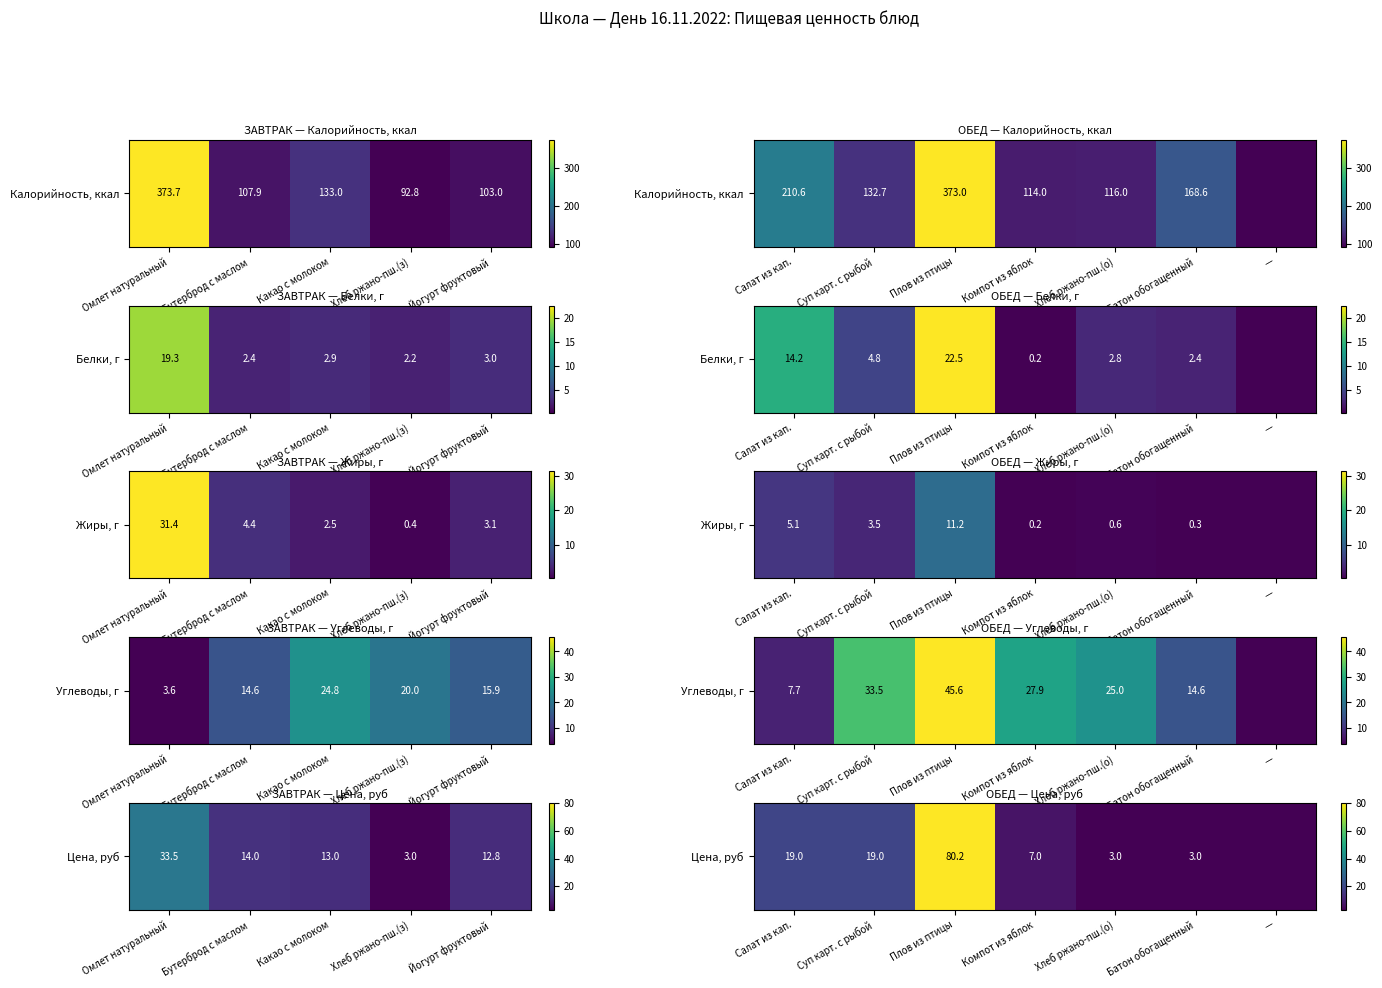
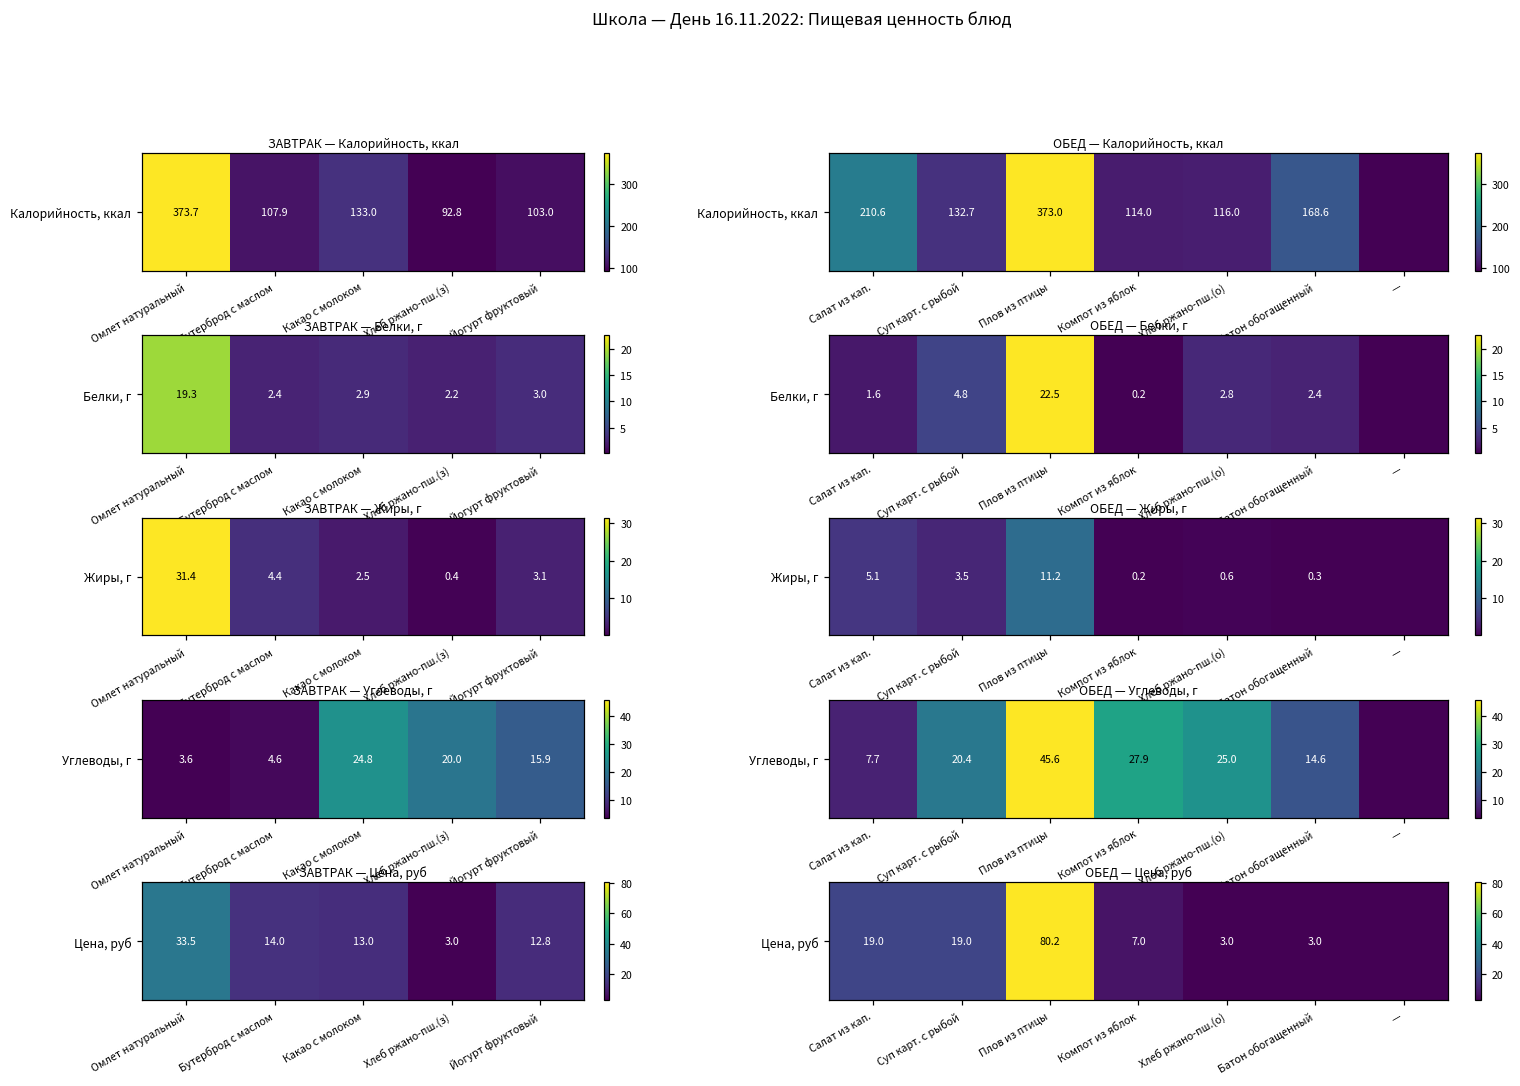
  {
    "ЗАВТРАК — Калорийность, ккал": {
      "Калорийность, ккал": {
        "Омлет натуральный": 373.7,
        "Бутерброд с маслом": 107.9,
        "Какао с молоком": 133.0,
        "Хлеб ржано-пш.(з)": 92.8,
        "Йогурт фруктовый": 103.0
      }
    },
    "ОБЕД — Калорийность, ккал": {
      "Калорийность, ккал": {
        "Салат из кап.": 210.6,
        "Суп карт. с рыбой": 132.7,
        "Плов из птицы": 373.0,
        "Компот из яблок": 114.0,
        "Хлеб ржано-пш.(о)": 116.0,
        "Батон обогащенный": 168.6
      }
    },
    "ЗАВТРАК — Белки, г": {
      "Белки, г": {
        "Омлет натуральный": 19.3,
        "Бутерброд с маслом": 2.4,
        "Какао с молоком": 2.9,
        "Хлеб ржано-пш.(з)": 2.2,
        "Йогурт фруктовый": 3.0
      }
    },
    "ОБЕД — Белки, г": {
      "Белки, г": {
-       "Салат из кап.": 14.2,
+       "Салат из кап.": 1.6,
        "Суп карт. с рыбой": 4.8,
        "Плов из птицы": 22.5,
        "Компот из яблок": 0.2,
        "Хлеб ржано-пш.(о)": 2.8,
        "Батон обогащенный": 2.4
      }
    },
    "ЗАВТРАК — Жиры, г": {
      "Жиры, г": {
        "Омлет натуральный": 31.4,
        "Бутерброд с маслом": 4.4,
        "Какао с молоком": 2.5,
        "Хлеб ржано-пш.(з)": 0.4,
        "Йогурт фруктовый": 3.1
      }
    },
    "ОБЕД — Жиры, г": {
      "Жиры, г": {
        "Салат из кап.": 5.1,
        "Суп карт. с рыбой": 3.5,
        "Плов из птицы": 11.2,
        "Компот из яблок": 0.2,
        "Хлеб ржано-пш.(о)": 0.6,
        "Батон обогащенный": 0.3
      }
    },
    "ЗАВТРАК — Углеводы, г": {
      "Углеводы, г": {
        "Омлет натуральный": 3.6,
-       "Бутерброд с маслом": 14.6,
+       "Бутерброд с маслом": 4.6,
        "Какао с молоком": 24.8,
        "Хлеб ржано-пш.(з)": 20.0,
        "Йогурт фруктовый": 15.9
      }
    },
    "ОБЕД — Углеводы, г": {
      "Углеводы, г": {
        "Салат из кап.": 7.7,
-       "Суп карт. с рыбой": 33.5,
+       "Суп карт. с рыбой": 20.4,
        "Плов из птицы": 45.6,
        "Компот из яблок": 27.9,
        "Хлеб ржано-пш.(о)": 25.0,
        "Батон обогащенный": 14.6
      }
    },
    "ЗАВТРАК — Цена, руб": {
      "Цена, руб": {
        "Омлет натуральный": 33.5,
        "Бутерброд с маслом": 14.0,
        "Какао с молоком": 13.0,
        "Хлеб ржано-пш.(з)": 3.0,
        "Йогурт фруктовый": 12.8
      }
    },
    "ОБЕД — Цена, руб": {
      "Цена, руб": {
        "Салат из кап.": 19.0,
        "Суп карт. с рыбой": 19.0,
        "Плов из птицы": 80.2,
        "Компот из яблок": 7.0,
        "Хлеб ржано-пш.(о)": 3.0,
        "Батон обогащенный": 3.0
      }
    }
  }
